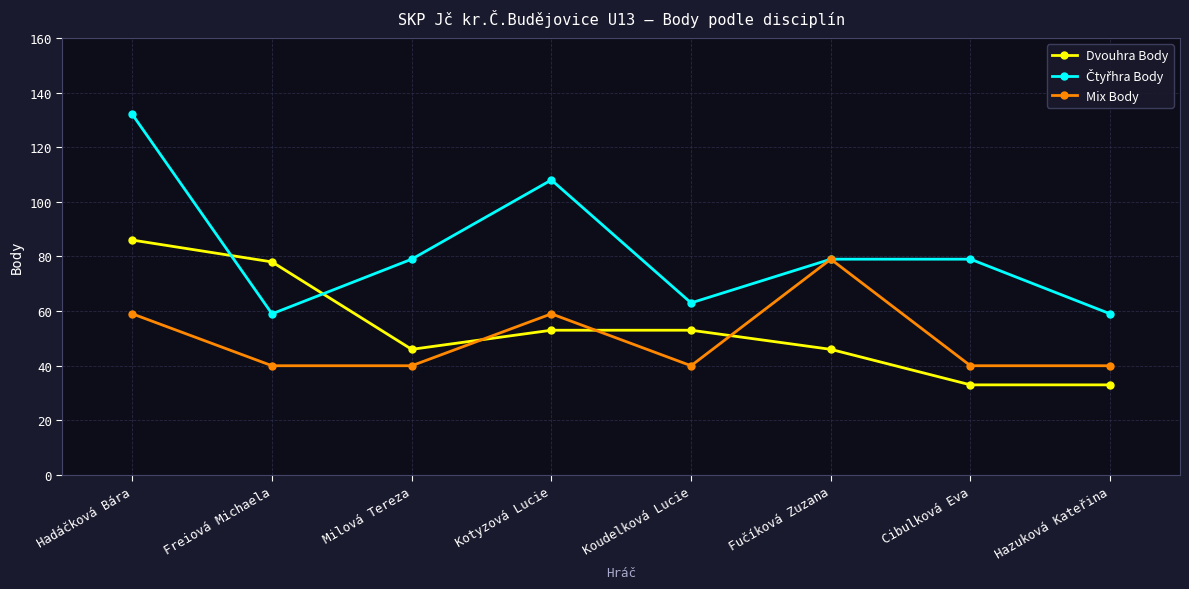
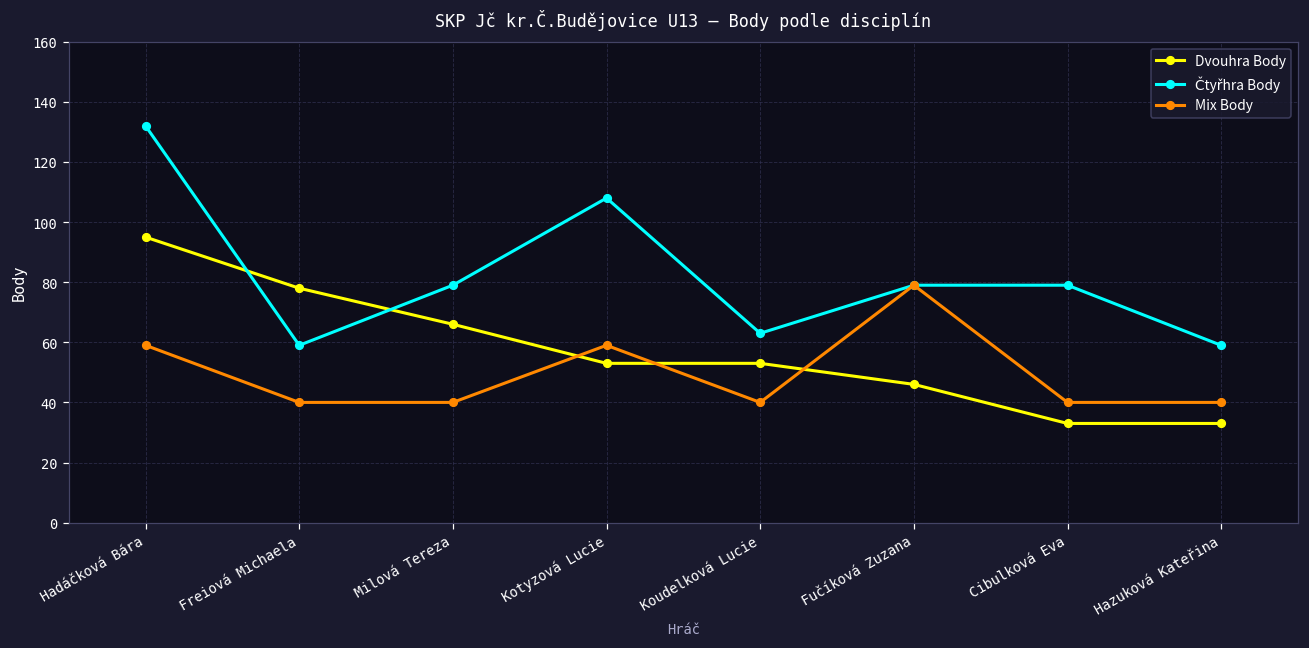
  {
    "Dvouhra Body": {
-     "Hadáčková Bára": 86,
+     "Hadáčková Bára": 95,
      "Freiová Michaela": 78,
-     "Milová Tereza": 46,
+     "Milová Tereza": 66,
      "Kotyzová Lucie": 53,
      "Koudelková Lucie": 53,
      "Fučíková Zuzana": 46,
      "Cibulková Eva": 33,
      "Hazuková Kateřina": 33
    },
    "Čtyřhra Body": {
      "Hadáčková Bára": 132,
      "Freiová Michaela": 59,
      "Milová Tereza": 79,
      "Kotyzová Lucie": 108,
      "Koudelková Lucie": 63,
      "Cibulková Eva": 79,
      "Hazuková Kateřina": 59
    },
    "Mix Body": {
      "Hadáčková Bára": 59,
      "Freiová Michaela": 40,
      "Milová Tereza": 40,
      "Kotyzová Lucie": 59,
      "Koudelková Lucie": 40,
      "Cibulková Eva": 40,
      "Hazuková Kateřina": 40
    }
  }
